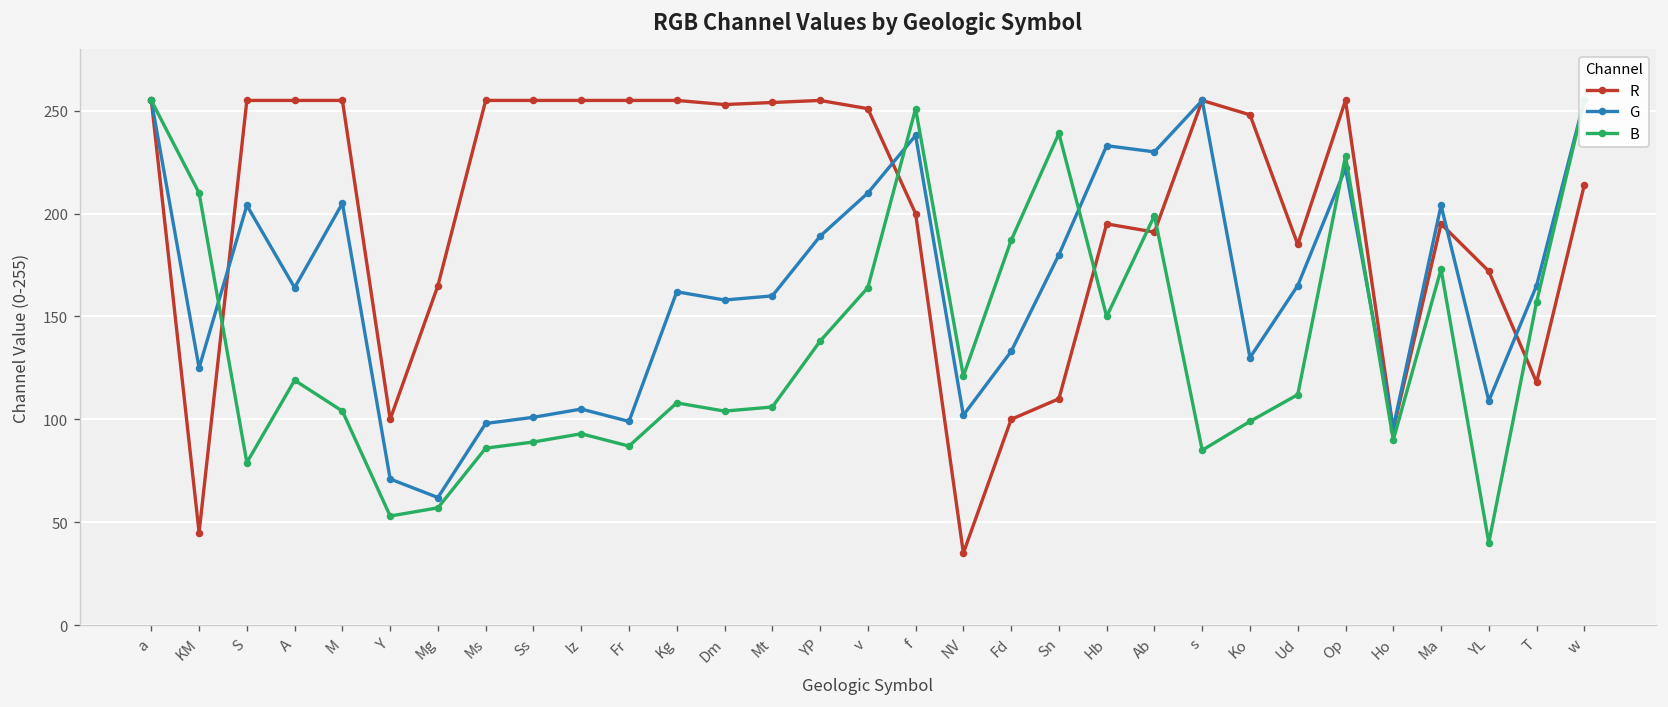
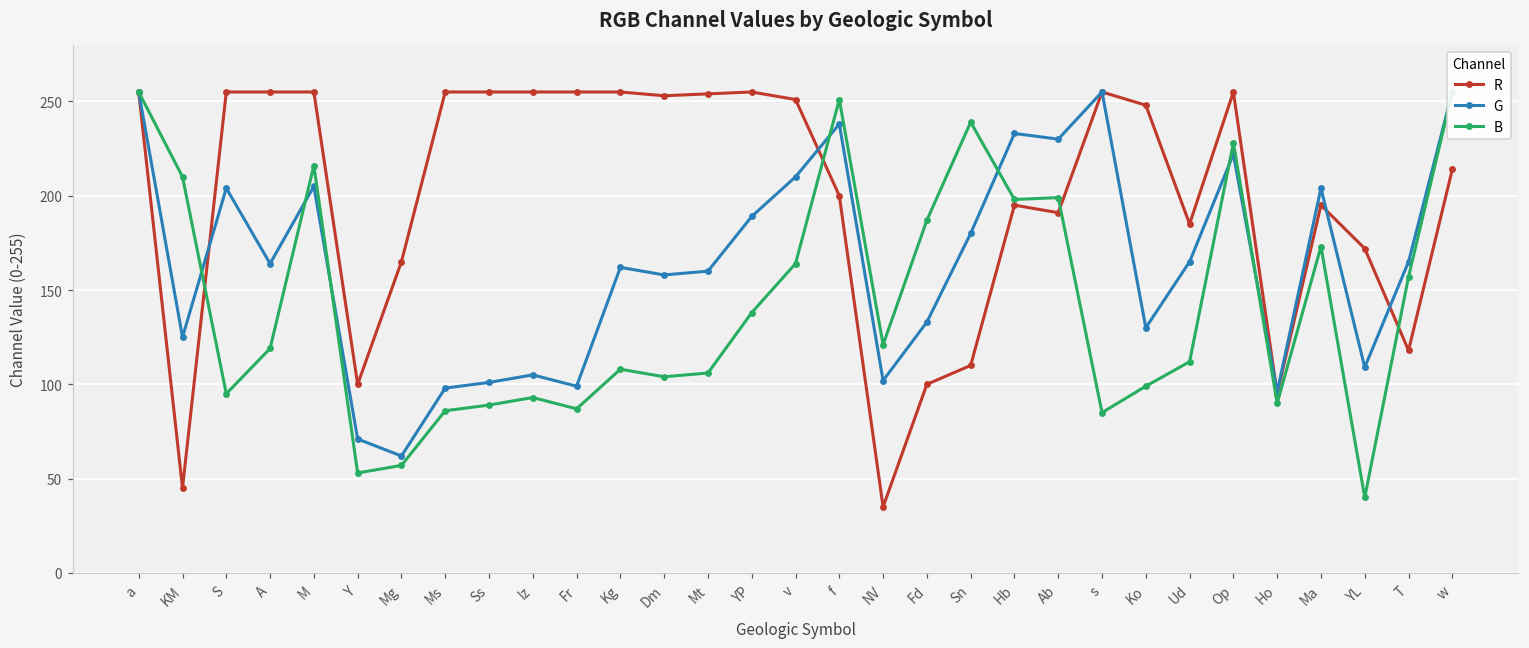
  {
    "R": {
      "KM": 45,
      "S": 255,
      "A": 255,
      "M": 255,
      "Y": 100,
      "Mg": 165,
      "Ms": 255,
      "Ss": 255,
      "Iz": 255,
      "Fr": 255,
      "Kg": 255,
      "Dm": 253,
      "Mt": 254,
      "YP": 255,
      "v": 251,
      "f": 200,
      "NV": 35,
      "Fd": 100,
      "Sn": 110,
      "Hb": 195,
      "Ab": 191,
      "Ko": 248,
      "Ud": 185,
      "Op": 255,
      "Ma": 195,
      "YL": 172,
      "T": 118,
      "w": 214
    },
    "G": {
      "KM": 125,
      "S": 204,
      "A": 164,
      "M": 205,
      "Y": 71,
      "Mg": 62,
      "Ms": 98,
      "Ss": 101,
      "Iz": 105,
      "Fr": 99,
      "Kg": 162,
      "Dm": 158,
      "Mt": 160,
      "YP": 189,
      "v": 210,
      "f": 238,
      "NV": 102,
      "Fd": 133,
      "Sn": 180,
      "Hb": 233,
      "Ab": 230,
      "Ko": 130,
      "Ud": 165,
      "Op": 222,
      "Ma": 204,
      "YL": 109,
      "T": 165
    },
    "B": {
      "KM": 210,
-     "S": 79,
+     "S": 95,
      "A": 119,
-     "M": 104,
+     "M": 216,
      "Y": 53,
      "Mg": 57,
      "Ms": 86,
      "Ss": 89,
      "Iz": 93,
      "Fr": 87,
      "Kg": 108,
      "Dm": 104,
      "Mt": 106,
      "YP": 138,
      "v": 164,
      "f": 251,
      "NV": 121,
      "Fd": 187,
      "Sn": 239,
-     "Hb": 150,
+     "Hb": 198,
      "Ab": 199,
      "s": 85,
      "Ko": 99,
      "Ud": 112,
      "Op": 228,
      "Ho": 90,
      "Ma": 173,
      "YL": 40,
      "T": 157
    }
  }
